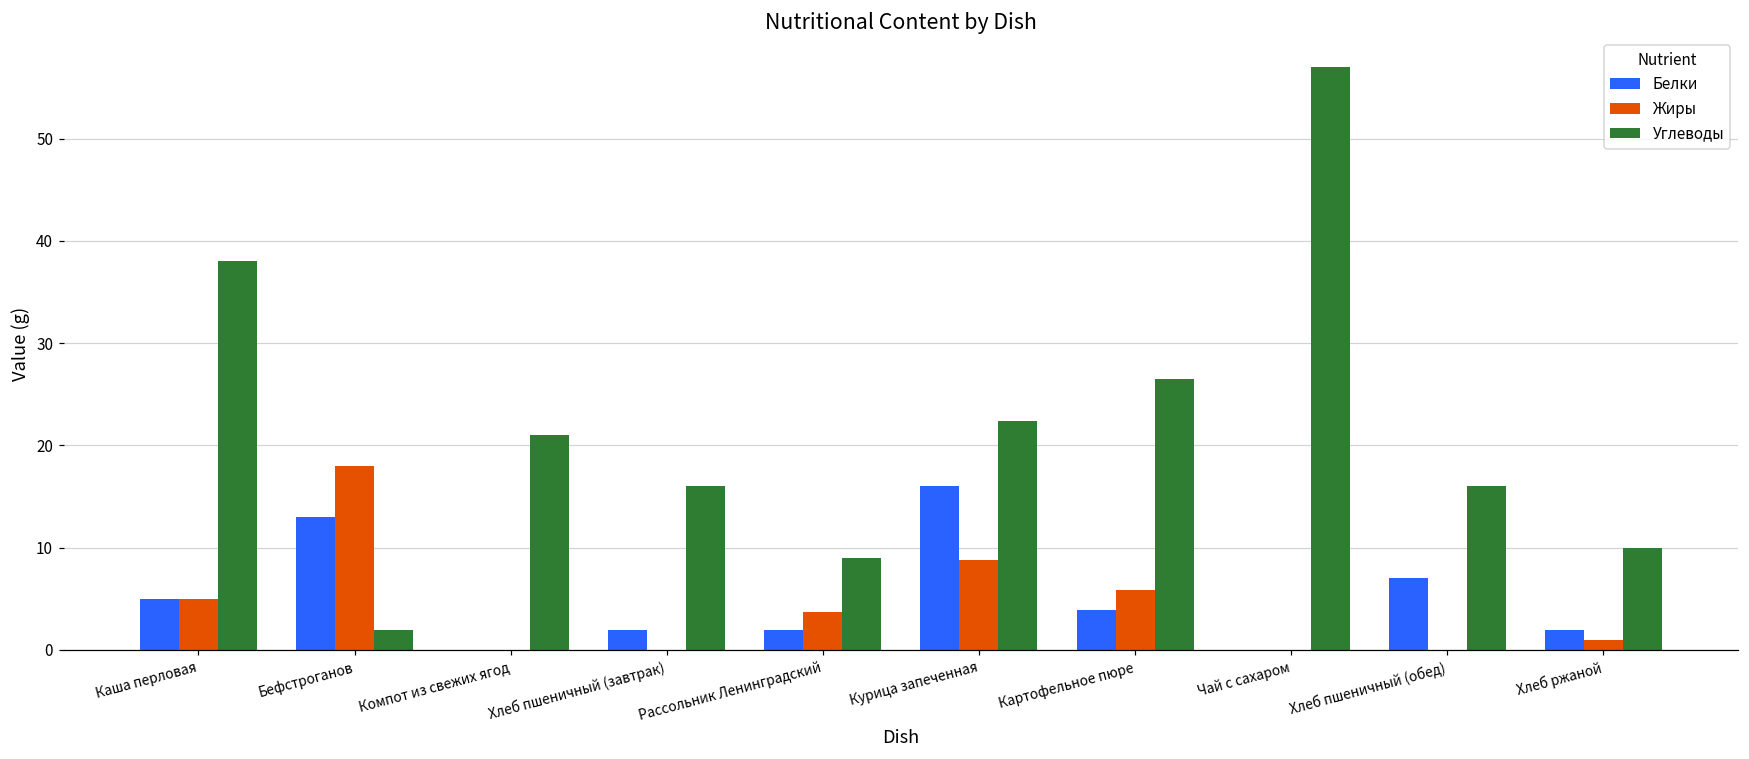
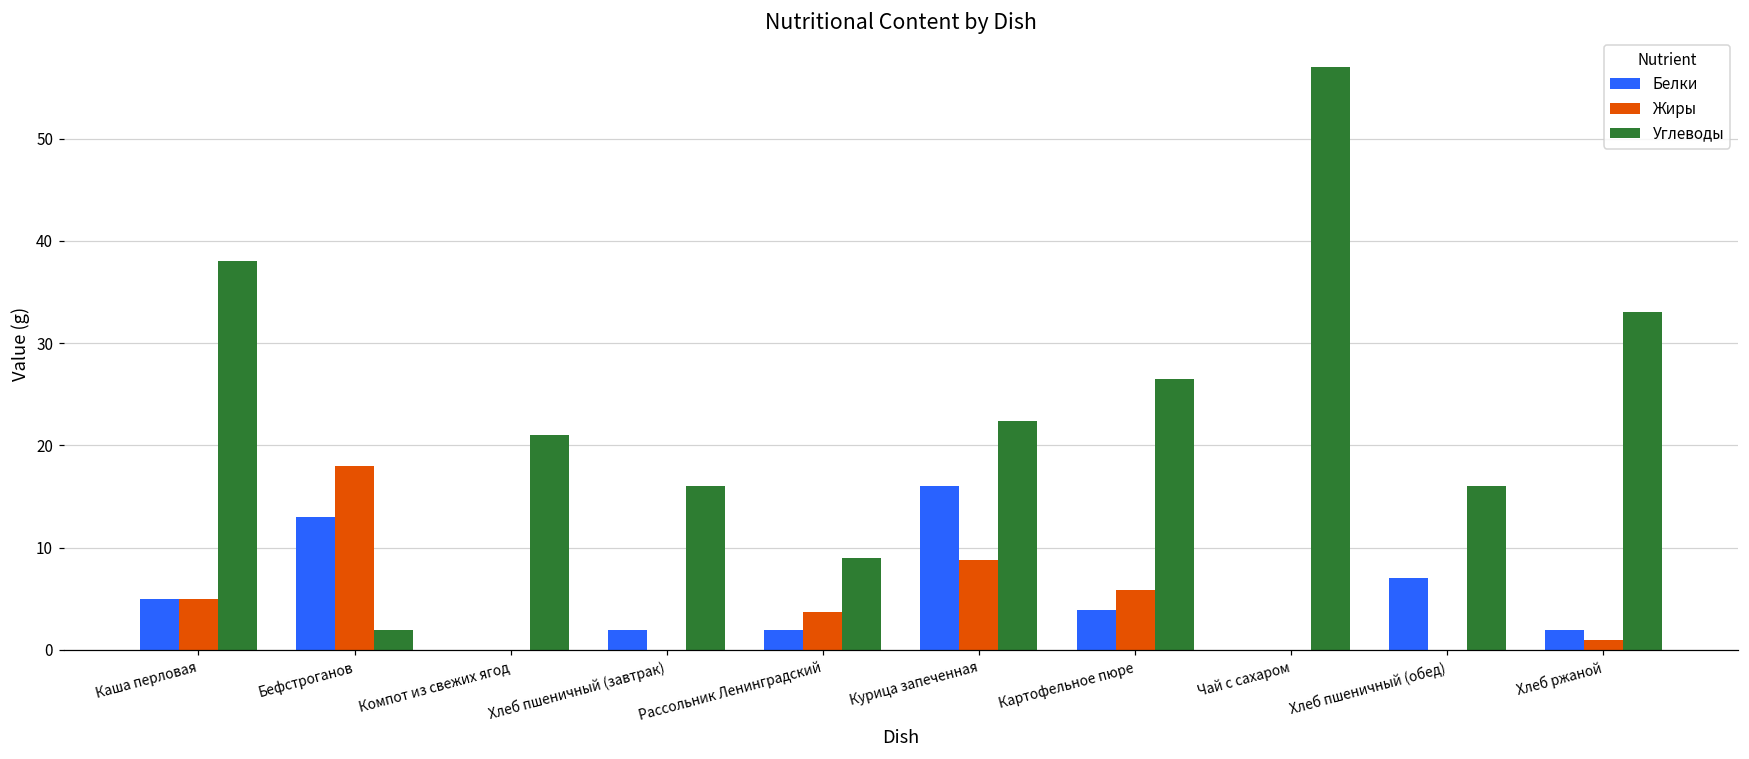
  {
    "Белки": {
      "Каша перловая": 5,
      "Бефстроганов": 13,
      "Компот из свежих ягод": 0,
      "Хлеб пшеничный (завтрак)": 2,
      "Рассольник Ленинградский": 2,
      "Курица запеченная": 16,
      "Картофельное пюре": 4,
      "Чай с сахаром": 0,
      "Хлеб пшеничный (обед)": 7,
      "Хлеб ржаной": 2
    },
    "Жиры": {
      "Каша перловая": 5,
      "Бефстроганов": 18,
      "Компот из свежих ягод": 0,
      "Хлеб пшеничный (завтрак)": 0,
      "Рассольник Ленинградский": 4,
      "Курица запеченная": 9,
      "Картофельное пюре": 6,
      "Чай с сахаром": 0,
      "Хлеб пшеничный (обед)": 0,
      "Хлеб ржаной": 1
    },
    "Углеводы": {
      "Каша перловая": 38,
      "Бефстроганов": 2,
      "Компот из свежих ягод": 21,
      "Хлеб пшеничный (завтрак)": 16,
      "Рассольник Ленинградский": 9,
      "Курица запеченная": 22,
      "Картофельное пюре": 26,
      "Чай с сахаром": 57,
      "Хлеб пшеничный (обед)": 16,
-     "Хлеб ржаной": 10
+     "Хлеб ржаной": 33
    }
  }
